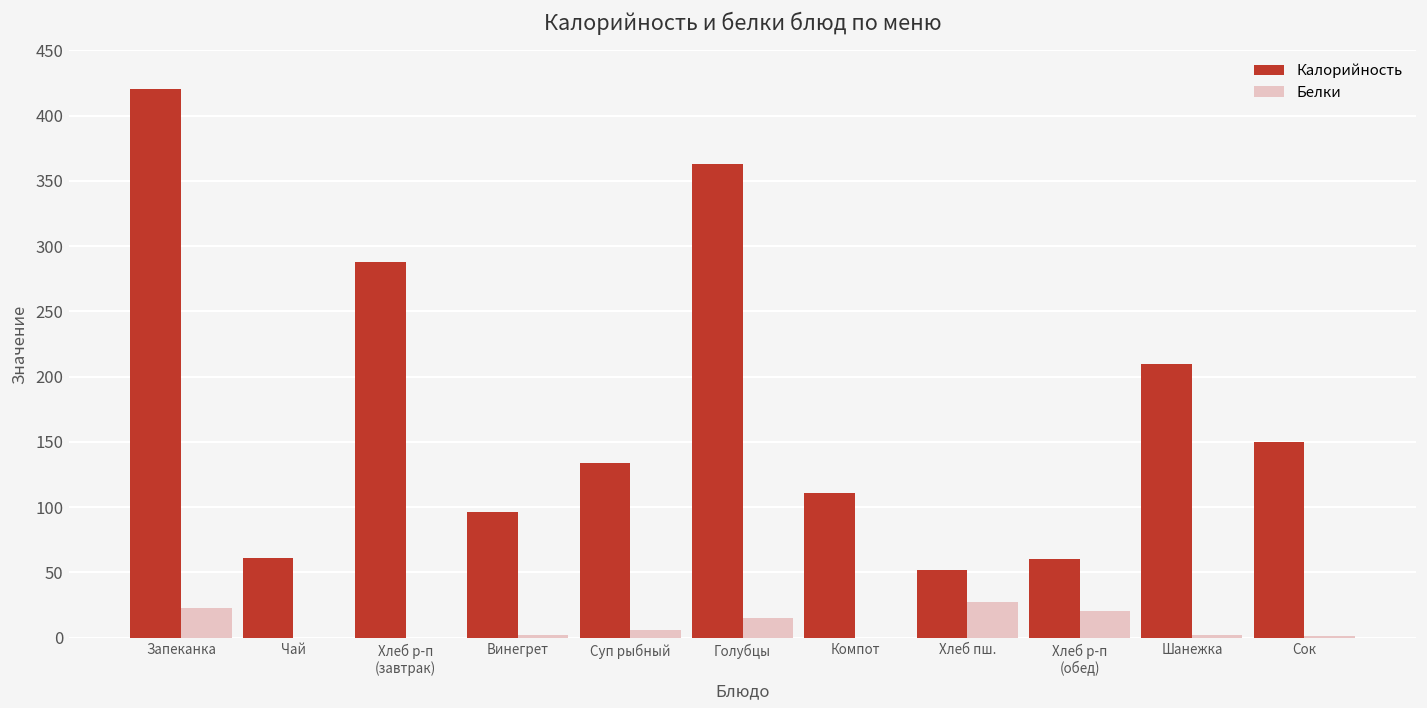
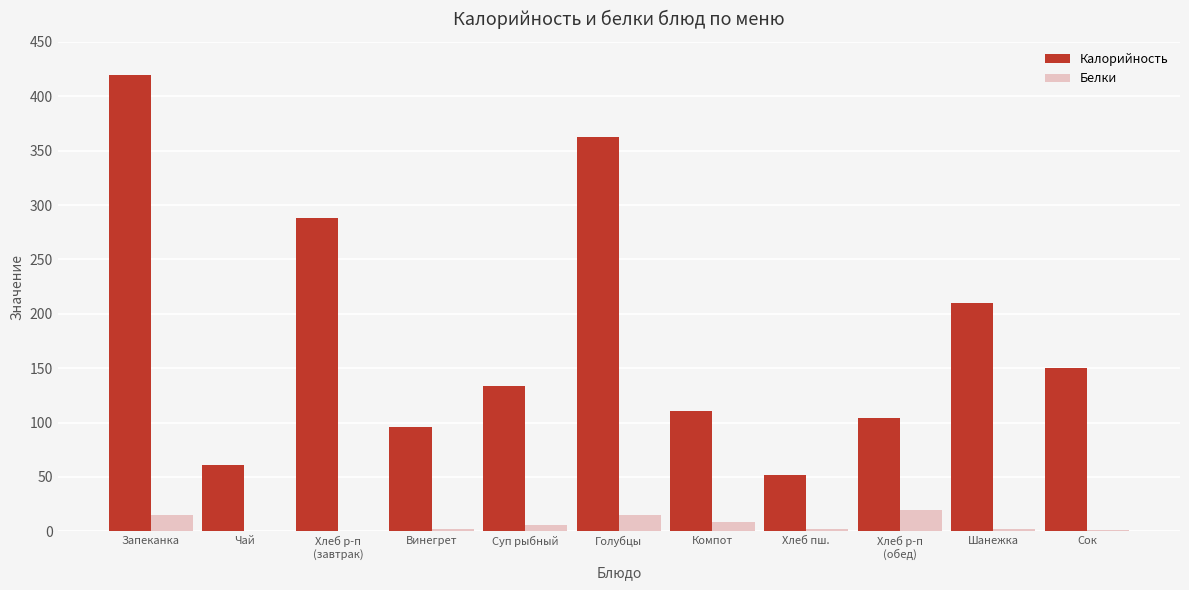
  {
    "Калорийность": {
      "Запеканка": 420,
      "Чай": 61,
      "Хлеб р-п (завтрак)": 288,
      "Винегрет": 96,
      "Суп рыбный": 134,
      "Голубцы": 363,
      "Компот": 111,
      "Хлеб пш.": 52,
-     "Хлеб р-п (обед)": 60,
+     "Хлеб р-п (обед)": 104,
      "Шанежка": 210,
      "Сок": 150
    },
    "Белки": {
-     "Запеканка": 23,
+     "Запеканка": 15,
      "Чай": 0,
      "Хлеб р-п (завтрак)": 0,
      "Суп рыбный": 6,
      "Голубцы": 15,
-     "Компот": 0,
-     "Хлеб пш.": 27,
+     "Компот": 9,
+     "Хлеб пш.": 2,
      "Хлеб р-п (обед)": 20
    }
  }
